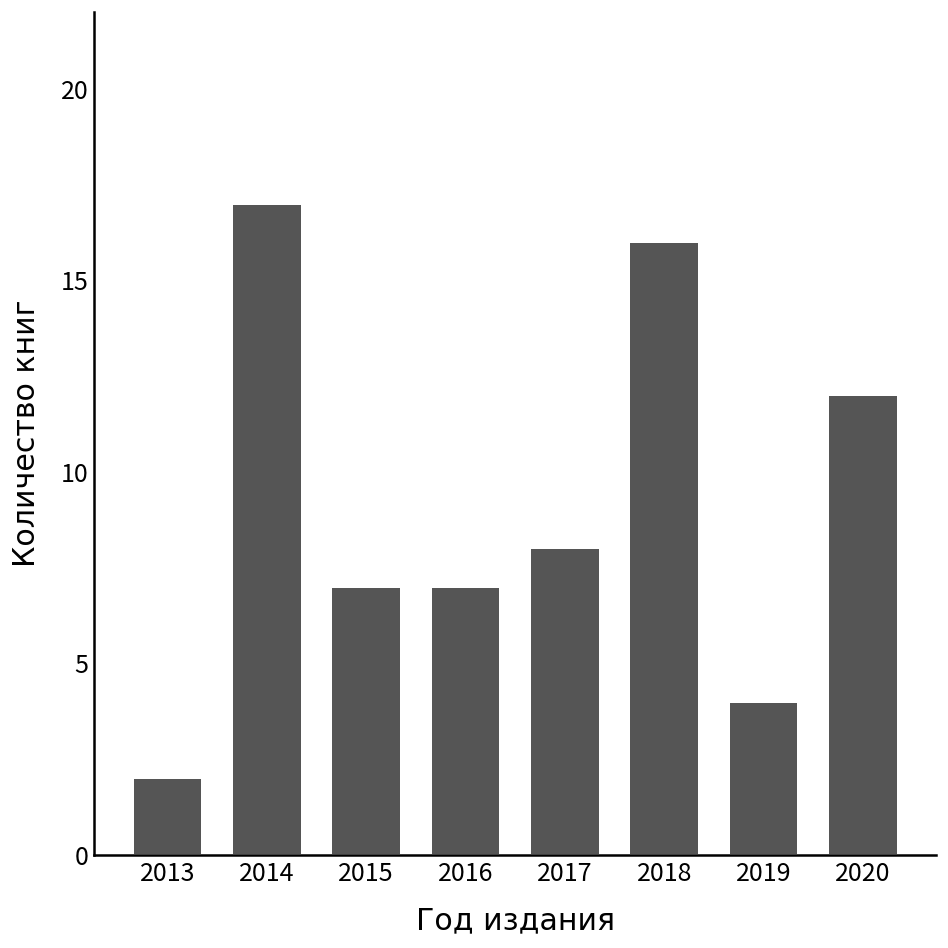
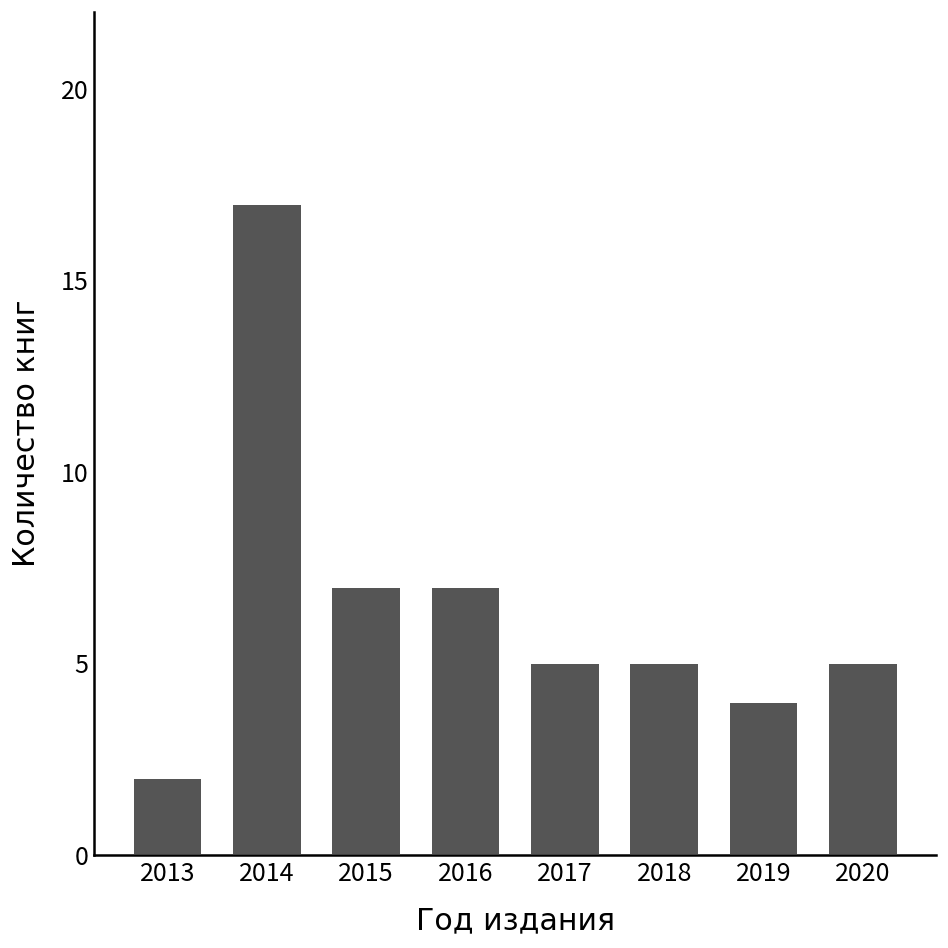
  {
    "2013": 2,
    "2014": 17,
    "2015": 7,
    "2016": 7,
-   "2017": 8,
-   "2018": 16,
+   "2017": 5,
+   "2018": 5,
    "2019": 4,
-   "2020": 12
+   "2020": 5
  }
